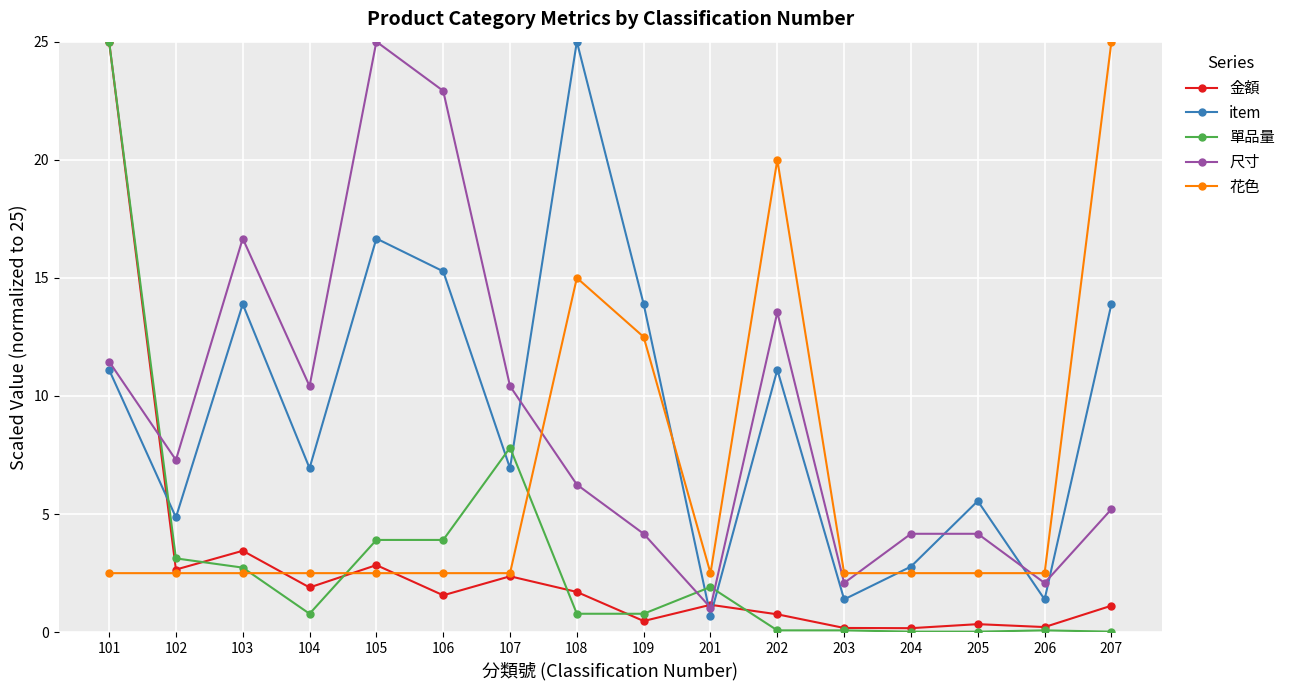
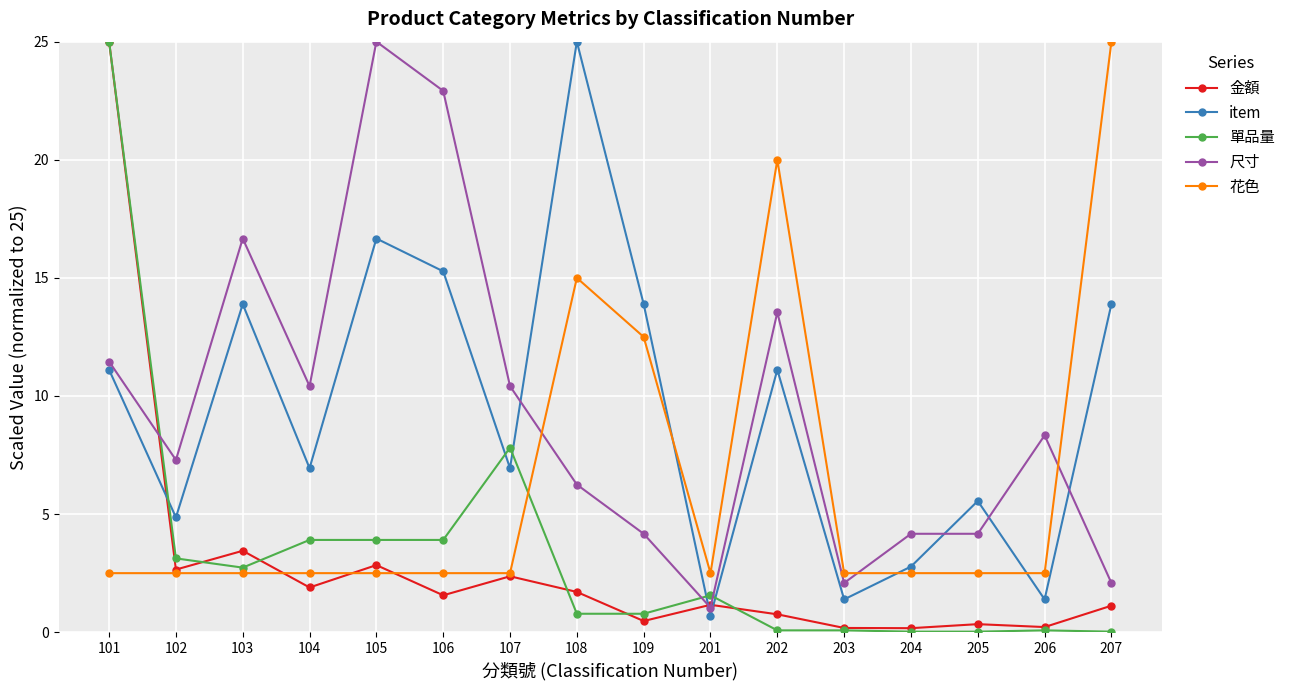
  {
    "金額": {
      "102": 2.7,
      "103": 3.4,
      "104": 1.9,
      "105": 2.8,
      "106": 1.6,
      "107": 2.4,
      "108": 1.7,
      "109": 0.5,
      "201": 1.2,
      "202": 0.8,
      "204": 0.2,
      "205": 0.3,
      "206": 0.2,
      "207": 1.1
    },
    "item": {
      "101": 11.1,
      "102": 4.9,
      "103": 13.9,
      "104": 6.9,
      "105": 16.7,
      "106": 15.3,
      "107": 6.9,
      "108": 25.0,
      "109": 13.9,
      "201": 0.7,
      "202": 11.1,
      "203": 1.4,
      "204": 2.8,
      "205": 5.6,
      "206": 1.4,
      "207": 13.9
    },
    "單品量": {
      "102": 3.1,
      "103": 2.7,
-     "104": 0.8,
+     "104": 3.9,
      "105": 3.9,
      "106": 3.9,
      "107": 7.8,
      "108": 0.8,
      "109": 0.8,
-     "201": 1.9,
+     "201": 1.6,
      "202": 0.1,
      "204": 0.0,
      "205": 0.0,
      "206": 0.1,
      "207": 0.0
    },
    "尺寸": {
      "101": 11.5,
      "102": 7.3,
      "103": 16.7,
      "104": 10.4,
      "105": 25.0,
      "106": 22.9,
      "107": 10.4,
      "108": 6.3,
      "109": 4.2,
      "201": 1.0,
      "202": 13.5,
      "203": 2.1,
      "204": 4.2,
      "205": 4.2,
-     "206": 2.1,
-     "207": 5.2
+     "206": 8.3,
+     "207": 2.1
    },
    "花色": {
      "101": 2.5,
      "102": 2.5,
      "103": 2.5,
      "104": 2.5,
      "105": 2.5,
      "106": 2.5,
      "107": 2.5,
      "108": 15.0,
      "109": 12.5,
      "201": 2.5,
      "202": 20.0,
      "203": 2.5,
      "204": 2.5,
      "205": 2.5,
      "206": 2.5,
      "207": 25.0
    }
  }
